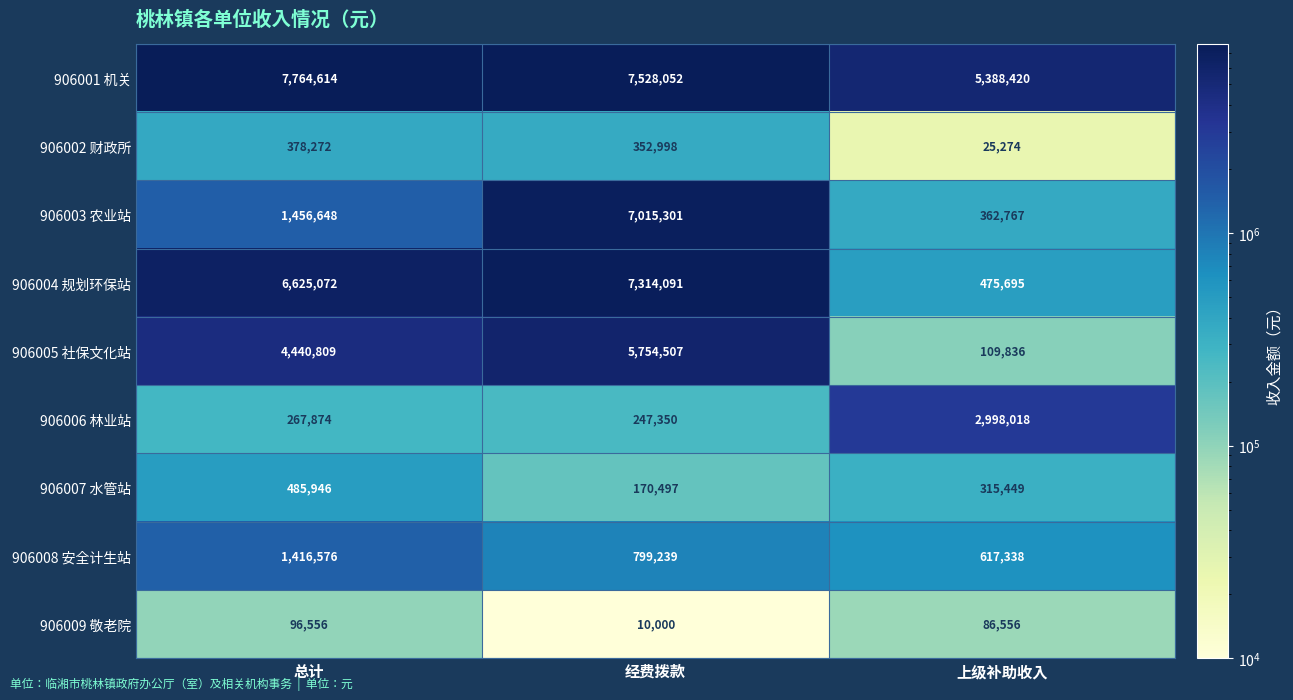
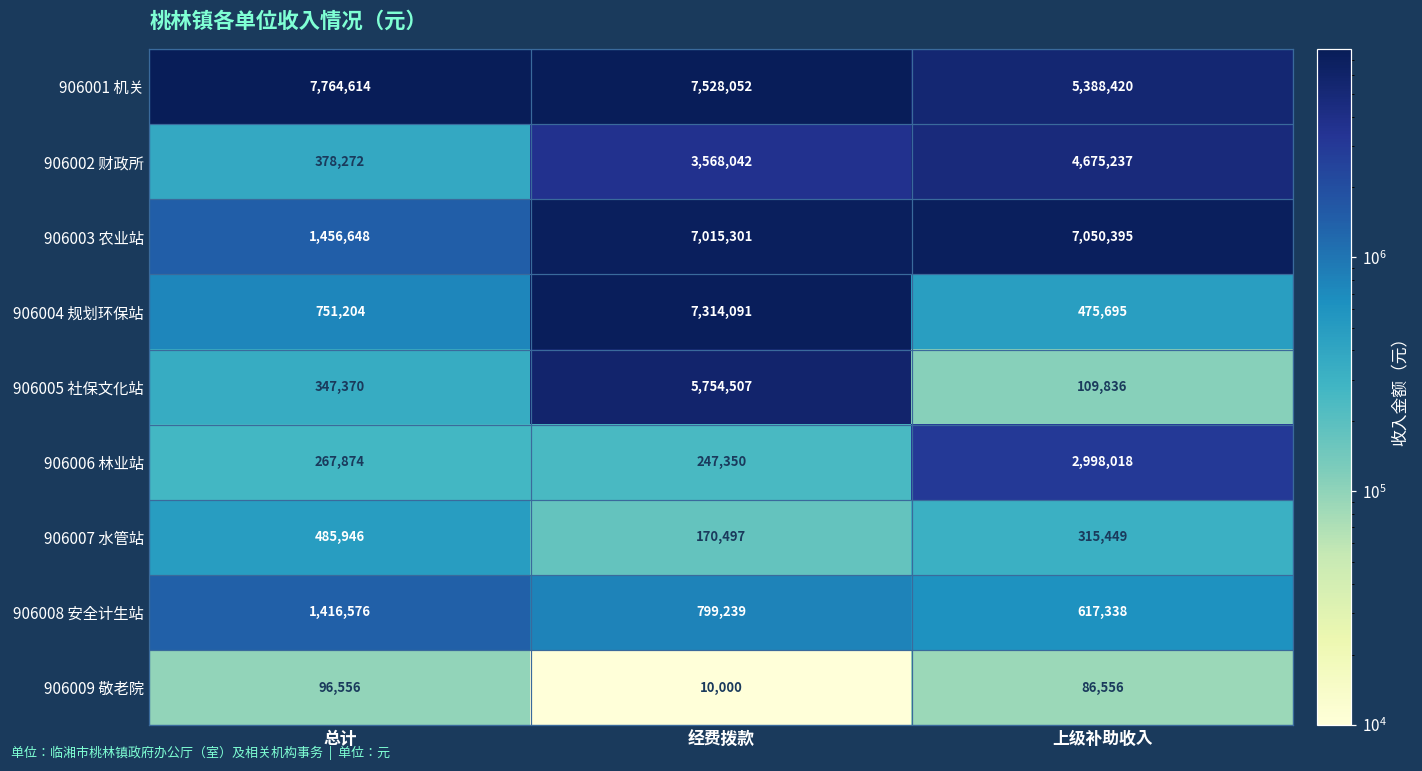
  {
    "906001 机关": {
      "总计": "7,764,614",
      "经费拨款": "7,528,052",
      "上级补助收入": "5,388,420"
    },
    "906002 财政所": {
      "总计": "378,272",
-     "经费拨款": "352,998",
-     "上级补助收入": "25,274"
+     "经费拨款": "3,568,042",
+     "上级补助收入": "4,675,237"
    },
    "906003 农业站": {
      "总计": "1,456,648",
      "经费拨款": "7,015,301",
-     "上级补助收入": "362,767"
+     "上级补助收入": "7,050,395"
    },
    "906004 规划环保站": {
-     "总计": "6,625,072",
+     "总计": "751,204",
      "经费拨款": "7,314,091",
      "上级补助收入": "475,695"
    },
    "906005 社保文化站": {
-     "总计": "4,440,809",
+     "总计": "347,370",
      "经费拨款": "5,754,507",
      "上级补助收入": "109,836"
    },
    "906006 林业站": {
      "总计": "267,874",
      "经费拨款": "247,350",
      "上级补助收入": "2,998,018"
    },
    "906007 水管站": {
      "总计": "485,946",
      "经费拨款": "170,497",
      "上级补助收入": "315,449"
    },
    "906008 安全计生站": {
      "总计": "1,416,576",
      "经费拨款": "799,239",
      "上级补助收入": "617,338"
    },
    "906009 敬老院": {
      "总计": "96,556",
      "经费拨款": "10,000",
      "上级补助收入": "86,556"
    }
  }
